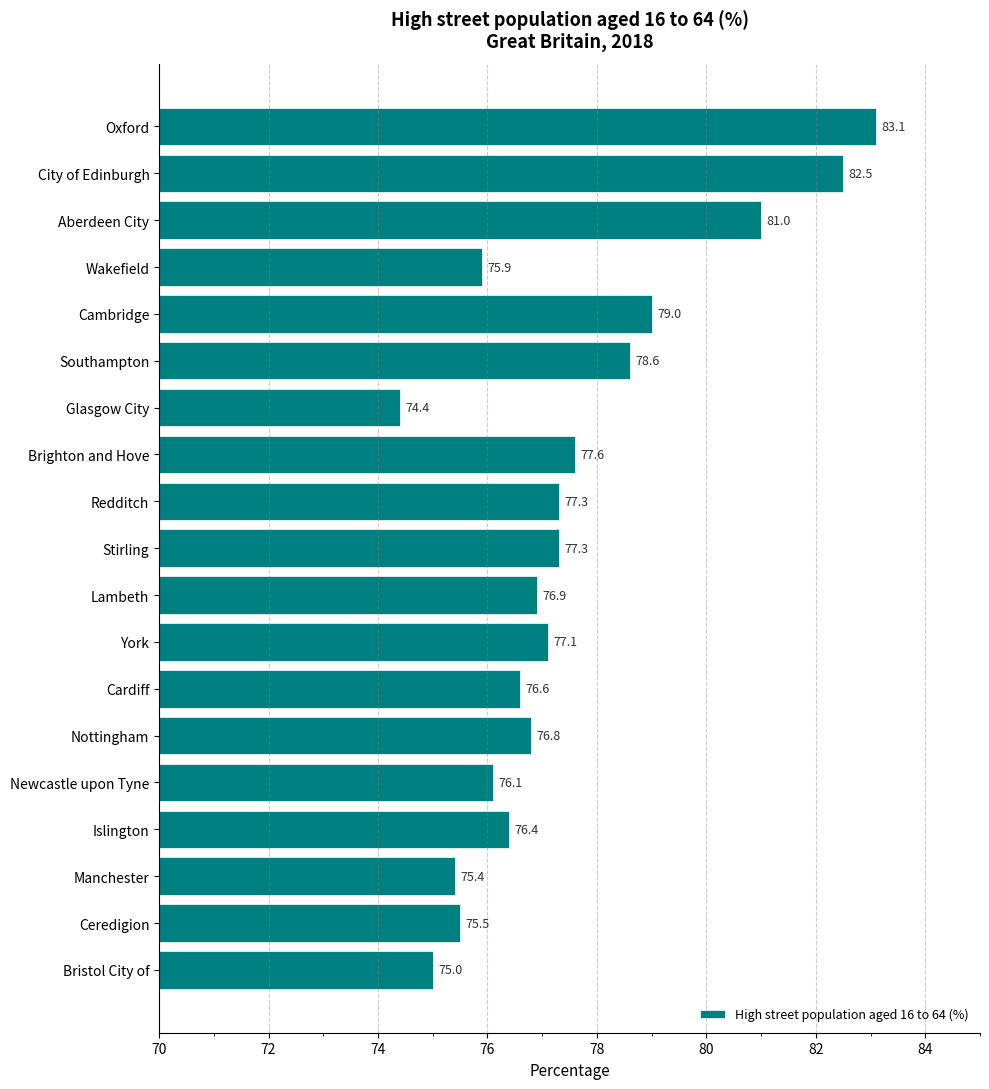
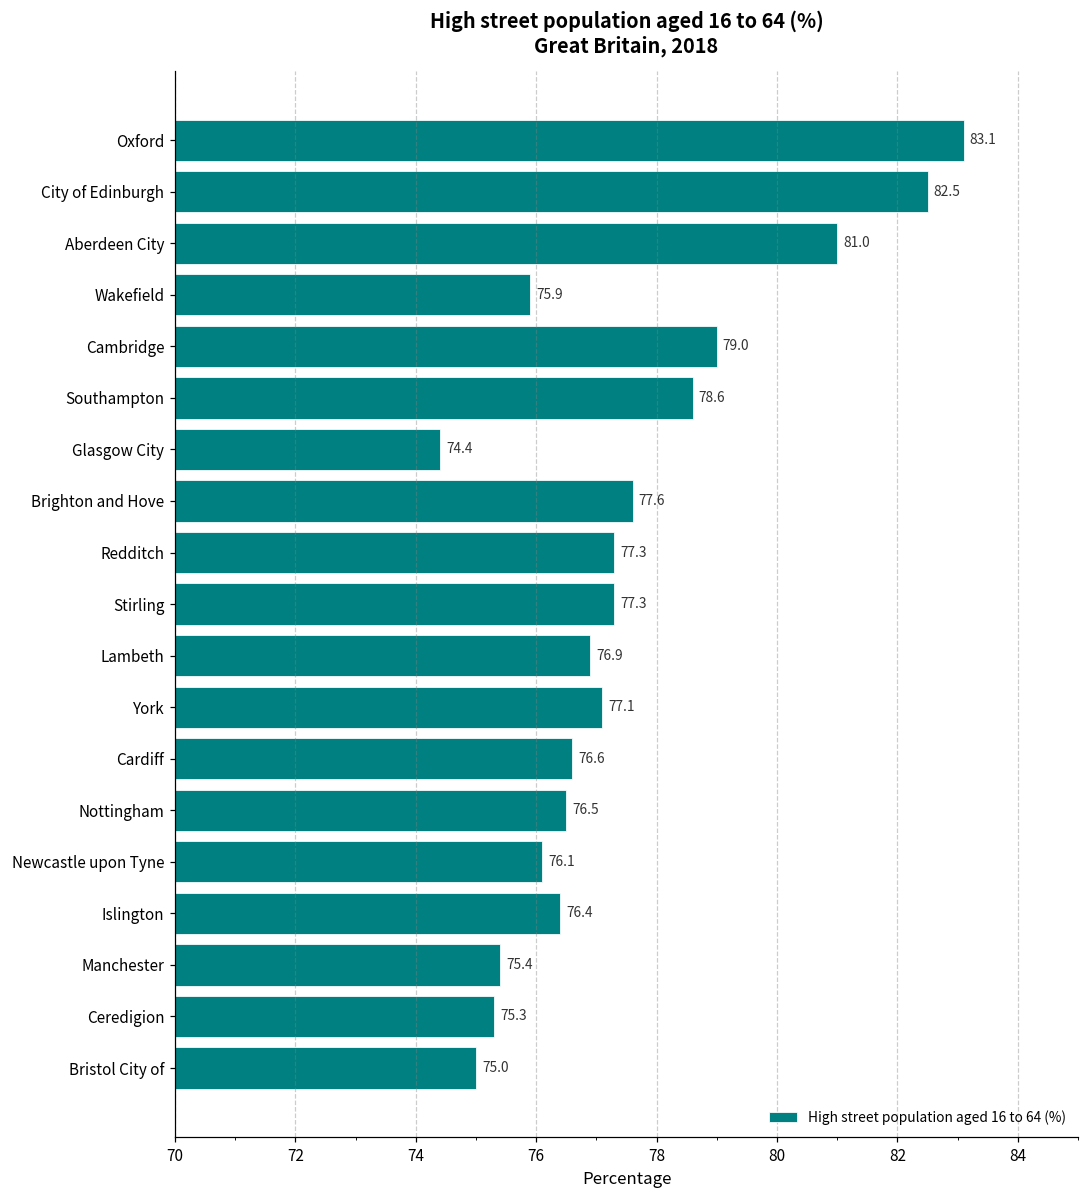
  {
    "Oxford": 83.1,
    "City of Edinburgh": 82.5,
    "Aberdeen City": 81.0,
    "Wakefield": 75.9,
    "Cambridge": 79.0,
    "Southampton": 78.6,
    "Glasgow City": 74.4,
    "Brighton and Hove": 77.6,
    "Redditch": 77.3,
    "Stirling": 77.3,
    "Lambeth": 76.9,
    "York": 77.1,
    "Cardiff": 76.6,
-   "Nottingham": 76.8,
+   "Nottingham": 76.5,
    "Newcastle upon Tyne": 76.1,
    "Islington": 76.4,
    "Manchester": 75.4,
-   "Ceredigion": 75.5,
+   "Ceredigion": 75.3,
    "Bristol City of": 75.0
  }
